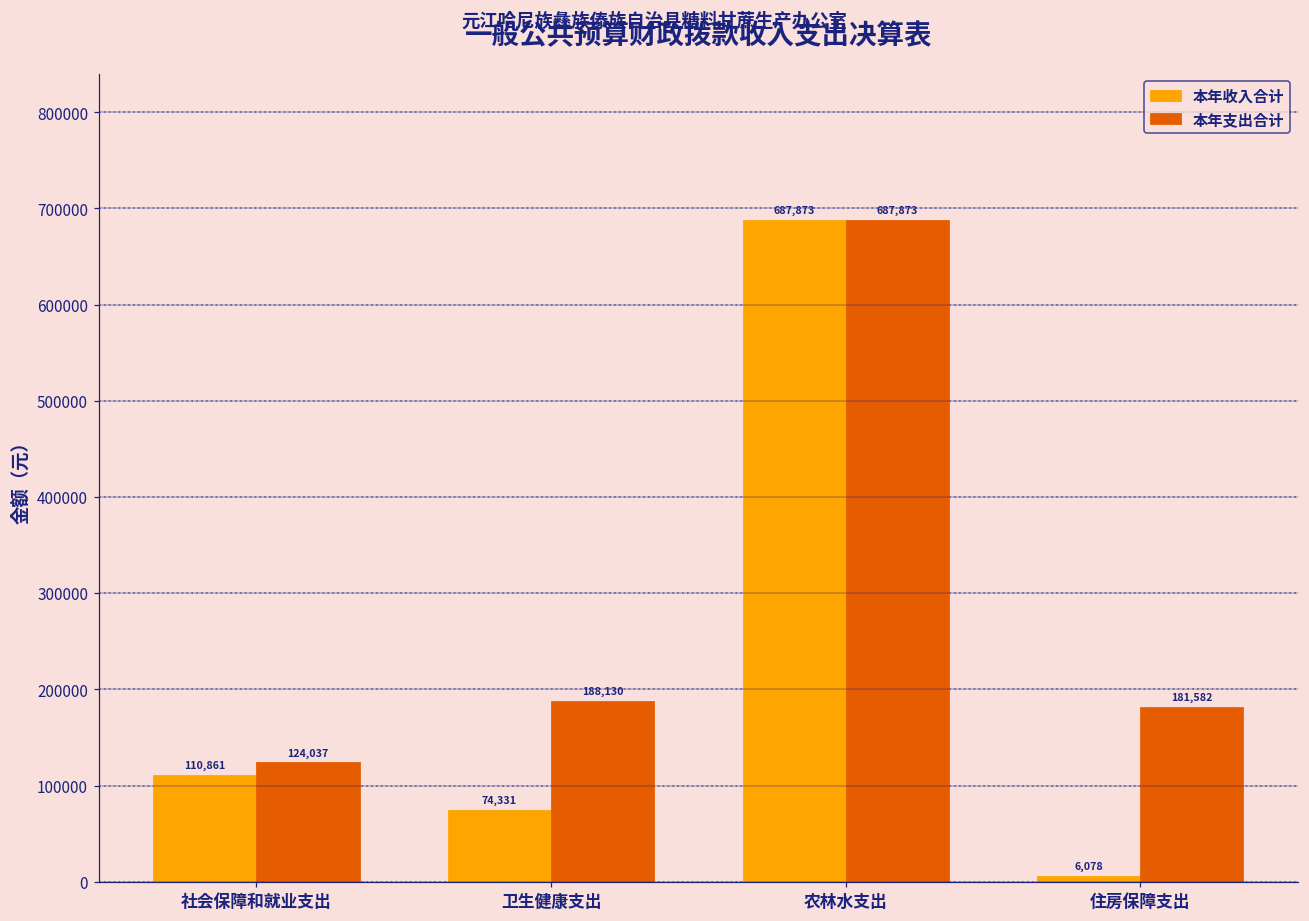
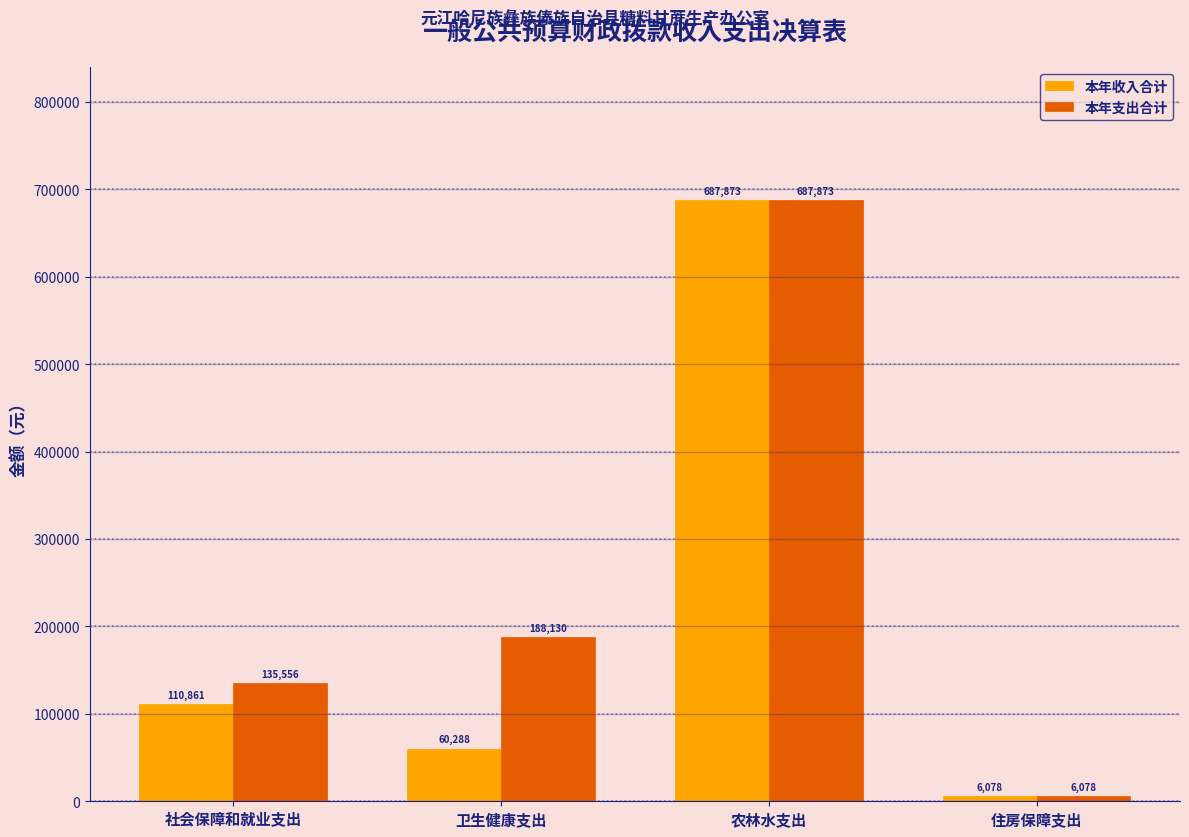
  {
    "本年收入合计": {
      "社会保障和就业支出": "110,861",
-     "卫生健康支出": "74,331",
+     "卫生健康支出": "60,288",
      "农林水支出": "687,873",
      "住房保障支出": "6,078"
    },
    "本年支出合计": {
-     "社会保障和就业支出": "124,037",
+     "社会保障和就业支出": "135,556",
      "卫生健康支出": "188,130",
      "农林水支出": "687,873",
-     "住房保障支出": "181,582"
+     "住房保障支出": "6,078"
    }
  }
